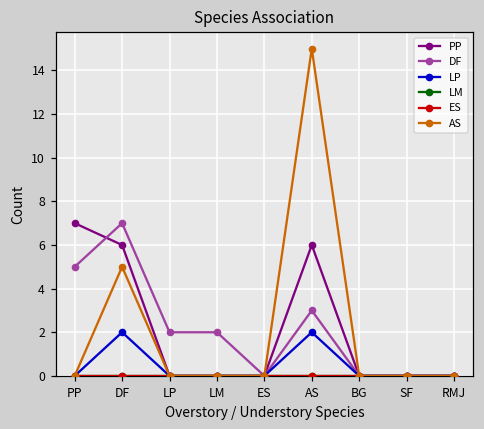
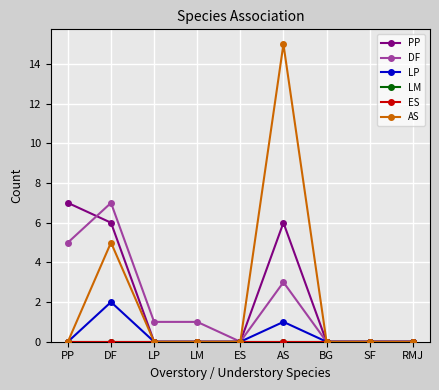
  {
    "PP": {
      "PP": 7,
      "DF": 6,
      "AS": 6
    },
    "DF": {
      "PP": 5,
      "DF": 7,
-     "LP": 2,
-     "LM": 2,
+     "LP": 1,
+     "LM": 1,
      "AS": 3
    },
    "LP": {
      "DF": 2,
-     "AS": 2
+     "AS": 1
    },
    "ES": {
      "DF": 0,
      "AS": 0
    },
    "AS": {
      "DF": 5,
      "AS": 15
    }
  }
